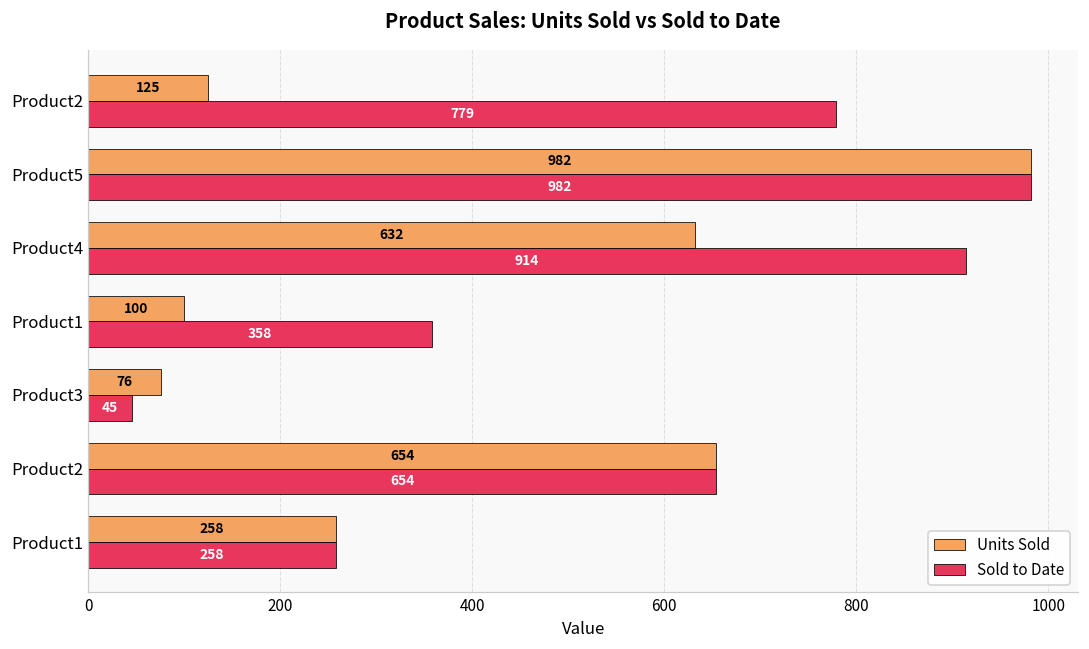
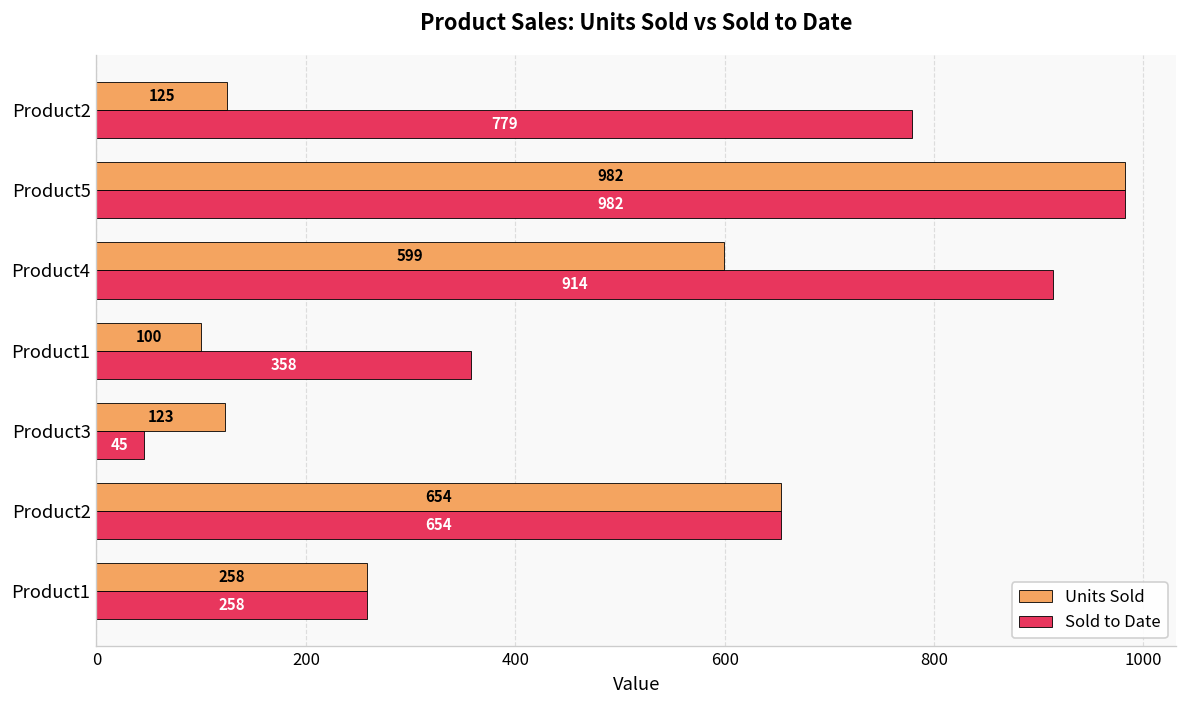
  {
    "Units Sold": {
      "Product5": 982,
-     "Product4": 632,
-     "Product3": 76
+     "Product4": 599,
+     "Product3": 123
    },
    "Sold to Date": {
      "Product5": 982,
      "Product4": 914,
      "Product3": 45
    }
  }
